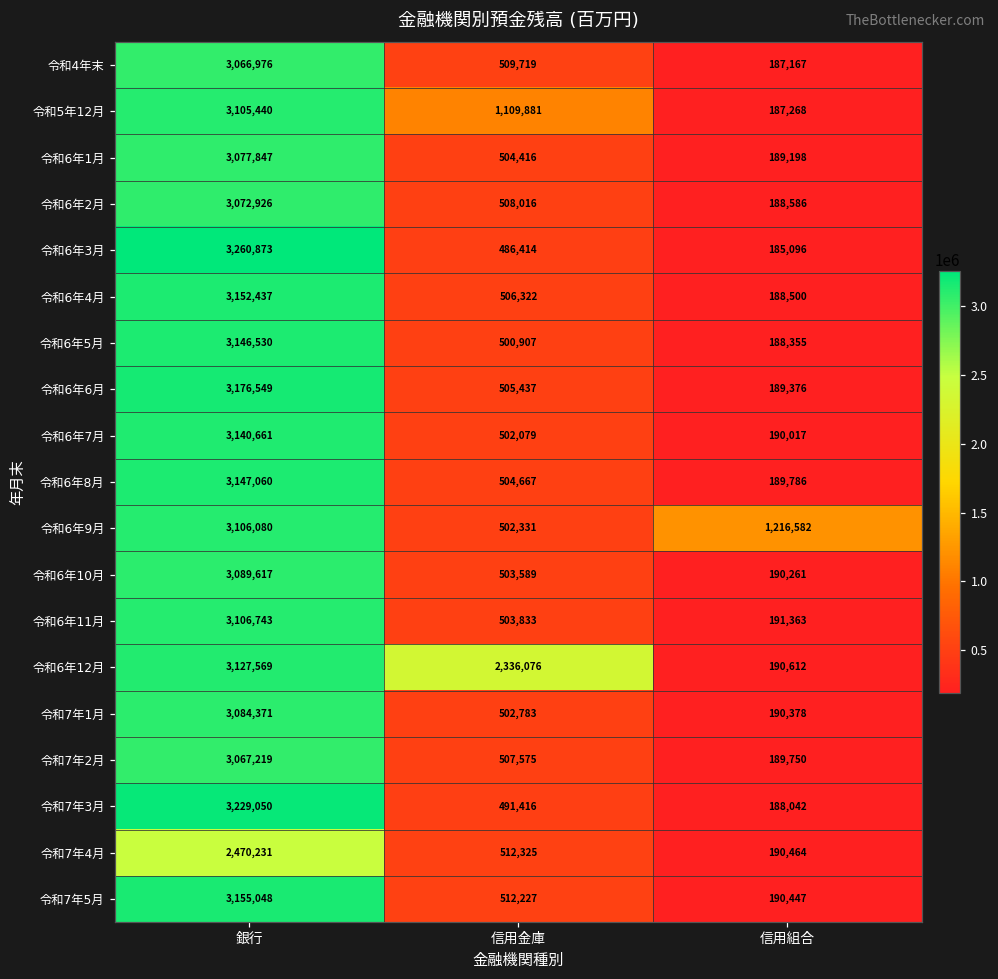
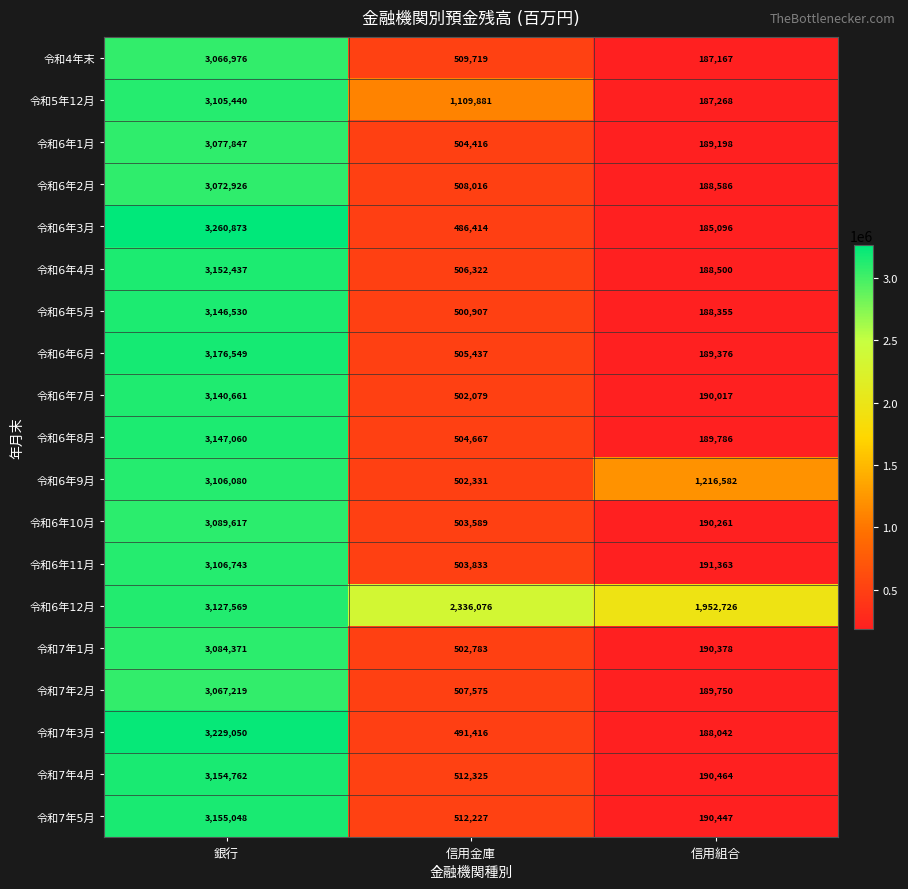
  {
    "令和4年末": {
      "銀行": "3,066,976",
      "信用金庫": "509,719",
      "信用組合": "187,167"
    },
    "令和5年12月": {
      "銀行": "3,105,440",
      "信用金庫": "1,109,881",
      "信用組合": "187,268"
    },
    "令和6年1月": {
      "銀行": "3,077,847",
      "信用金庫": "504,416",
      "信用組合": "189,198"
    },
    "令和6年2月": {
      "銀行": "3,072,926",
      "信用金庫": "508,016",
      "信用組合": "188,586"
    },
    "令和6年3月": {
      "銀行": "3,260,873",
      "信用金庫": "486,414",
      "信用組合": "185,096"
    },
    "令和6年4月": {
      "銀行": "3,152,437",
      "信用金庫": "506,322",
      "信用組合": "188,500"
    },
    "令和6年5月": {
      "銀行": "3,146,530",
      "信用金庫": "500,907",
      "信用組合": "188,355"
    },
    "令和6年6月": {
      "銀行": "3,176,549",
      "信用金庫": "505,437",
      "信用組合": "189,376"
    },
    "令和6年7月": {
      "銀行": "3,140,661",
      "信用金庫": "502,079",
      "信用組合": "190,017"
    },
    "令和6年8月": {
      "銀行": "3,147,060",
      "信用金庫": "504,667",
      "信用組合": "189,786"
    },
    "令和6年9月": {
      "銀行": "3,106,080",
      "信用金庫": "502,331",
      "信用組合": "1,216,582"
    },
    "令和6年10月": {
      "銀行": "3,089,617",
      "信用金庫": "503,589",
      "信用組合": "190,261"
    },
    "令和6年11月": {
      "銀行": "3,106,743",
      "信用金庫": "503,833",
      "信用組合": "191,363"
    },
    "令和6年12月": {
      "銀行": "3,127,569",
      "信用金庫": "2,336,076",
-     "信用組合": "190,612"
+     "信用組合": "1,952,726"
    },
    "令和7年1月": {
      "銀行": "3,084,371",
      "信用金庫": "502,783",
      "信用組合": "190,378"
    },
    "令和7年2月": {
      "銀行": "3,067,219",
      "信用金庫": "507,575",
      "信用組合": "189,750"
    },
    "令和7年3月": {
      "銀行": "3,229,050",
      "信用金庫": "491,416",
      "信用組合": "188,042"
    },
    "令和7年4月": {
-     "銀行": "2,470,231",
+     "銀行": "3,154,762",
      "信用金庫": "512,325",
      "信用組合": "190,464"
    },
    "令和7年5月": {
      "銀行": "3,155,048",
      "信用金庫": "512,227",
      "信用組合": "190,447"
    }
  }
